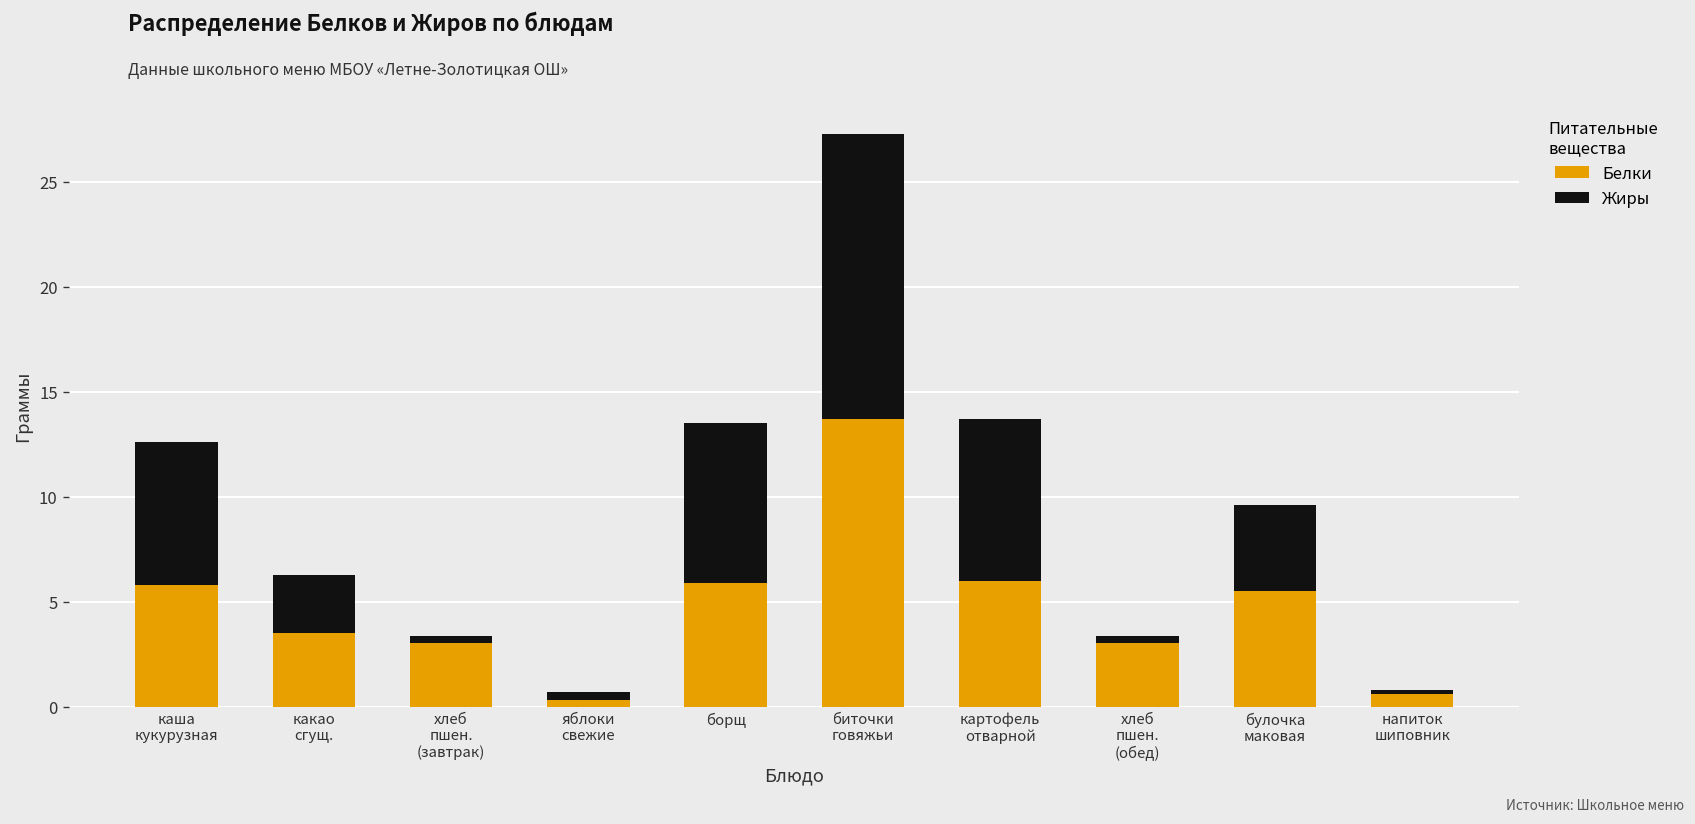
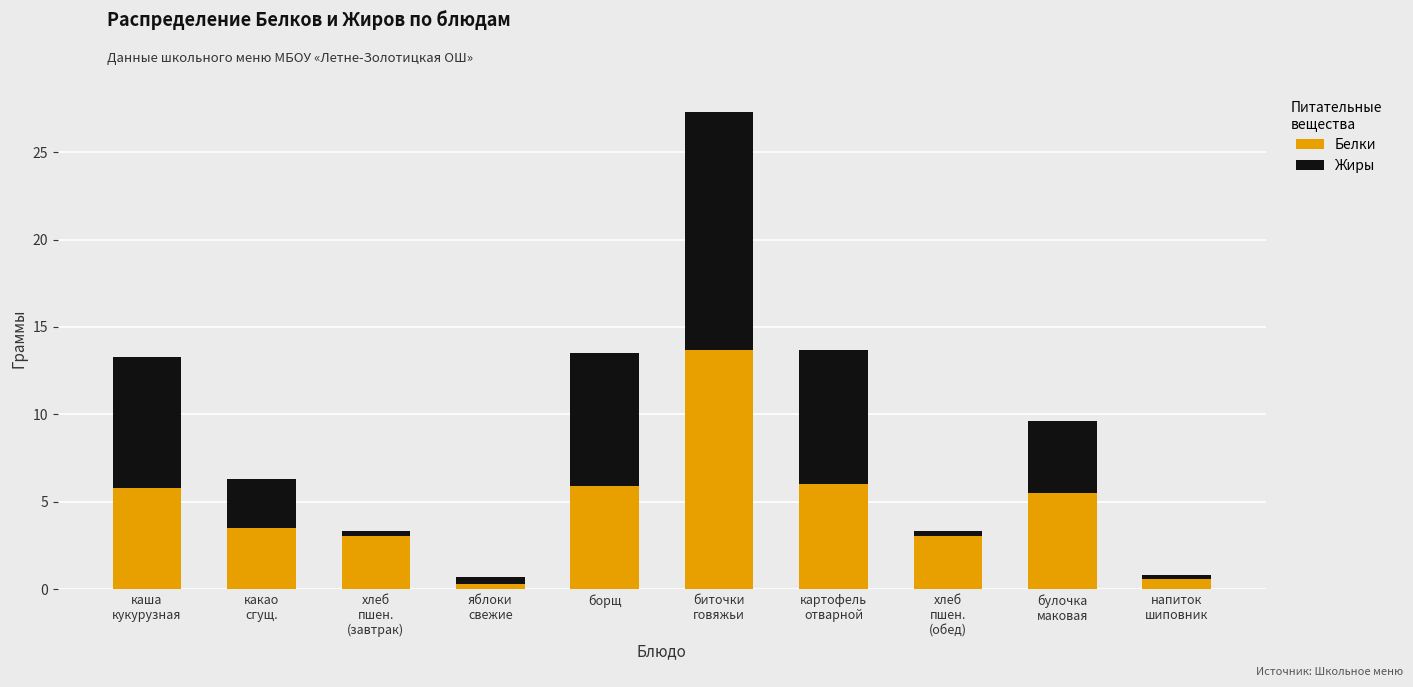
  {
    "Белки": {
      "каша кукурузная": 5.8,
      "какао сгущ.": 3.5,
      "хлеб пшен. (завтрак)": 3.0,
      "яблоки свежие": 0.3,
      "борщ": 5.9,
      "биточки говяжьи": 13.7,
      "картофель отварной": 6.0,
      "хлеб пшен. (обед)": 3.0,
      "булочка маковая": 5.5,
      "напиток шиповник": 0.6
    },
    "Жиры": {
-     "каша кукурузная": 6.8,
+     "каша кукурузная": 7.5,
      "какао сгущ.": 2.8,
      "хлеб пшен. (завтрак)": 0.3,
      "яблоки свежие": 0.4,
      "борщ": 7.6,
      "биточки говяжьи": 13.6,
      "картофель отварной": 7.7,
      "хлеб пшен. (обед)": 0.3,
      "булочка маковая": 4.1,
      "напиток шиповник": 0.2
    }
  }
